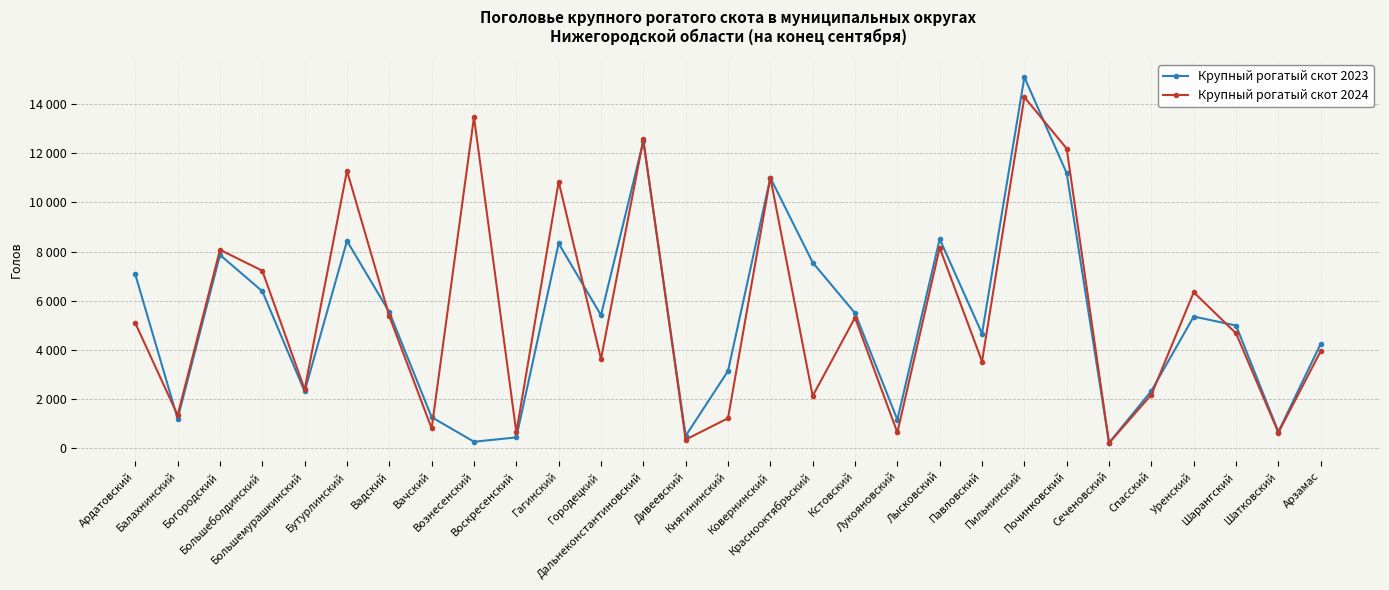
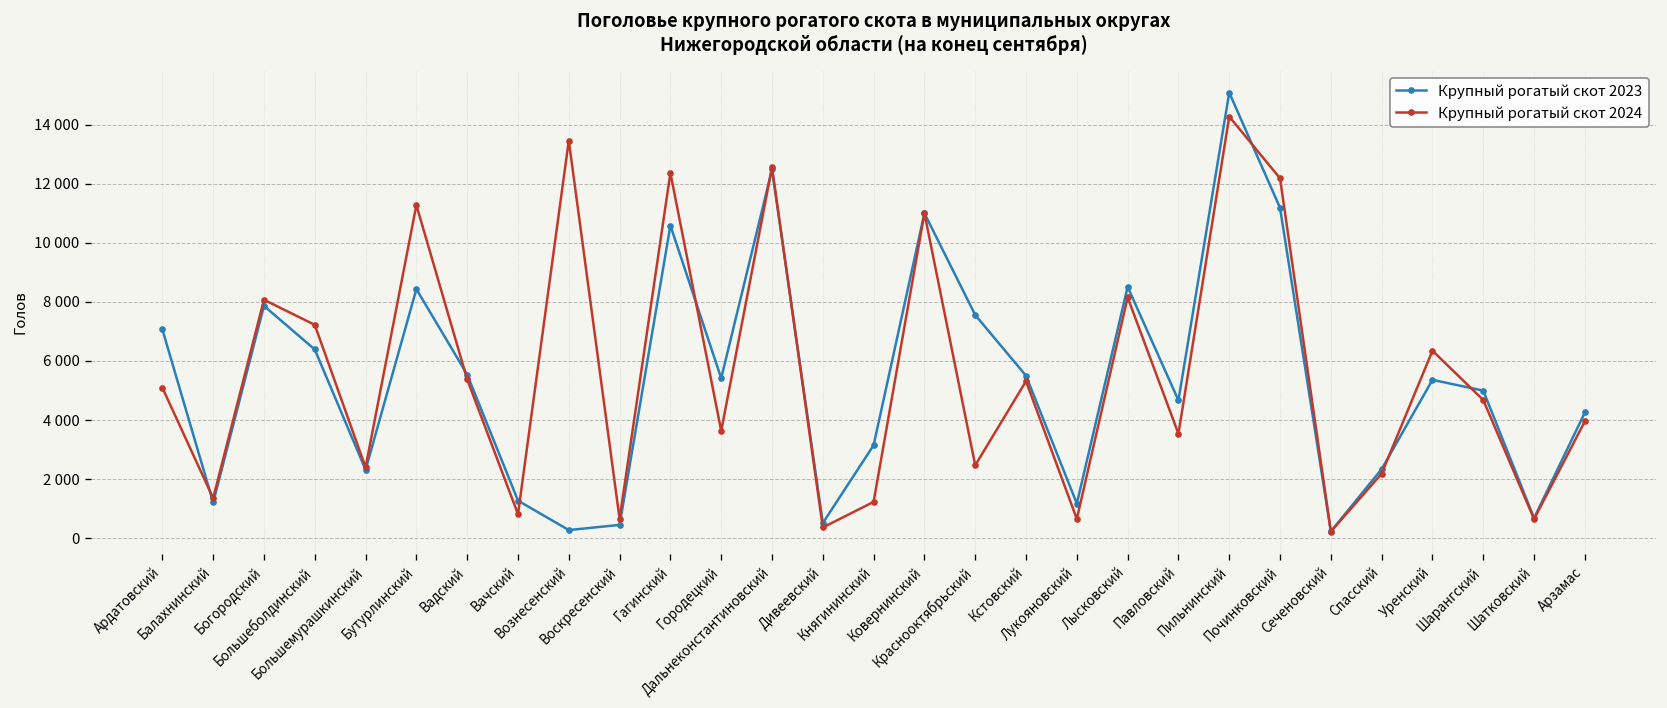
  {
    "Крупный рогатый скот 2023": {
      "Ардатовский": 7100,
      "Балахнинский": 1200,
      "Богородский": 7900,
      "Большеболдинский": 6400,
      "Бутурлинский": 8400,
      "Вадский": 5500,
      "Вачский": 1300,
      "Вознесенский": 300,
      "Воскресенский": 400,
-     "Гагинский": 8300,
+     "Гагинский": 10600,
      "Городецкий": 5400,
      "Дивеевский": 500,
      "Княгининский": 3100,
      "Краснооктябрьский": 7600,
      "Кстовский": 5500,
      "Лукояновский": 1200,
      "Лысковский": 8500,
      "Павловский": 4700,
      "Пильнинский": 15100,
      "Починковский": 11200,
      "Спасский": 2300,
      "Уренский": 5400,
      "Шарангский": 5000,
      "Арзамас": 4300
    },
    "Крупный рогатый скот 2024": {
      "Ардатовский": 5100,
      "Балахнинский": 1400,
      "Богородский": 8100,
      "Большеболдинский": 7200,
      "Бутурлинский": 11300,
      "Вадский": 5400,
      "Вачский": 800,
      "Вознесенский": 13500,
      "Воскресенский": 700,
-     "Гагинский": 10800,
+     "Гагинский": 12400,
      "Городецкий": 3600,
      "Дивеевский": 400,
      "Княгининский": 1200,
-     "Краснооктябрьский": 2100,
+     "Краснооктябрьский": 2500,
      "Кстовский": 5300,
      "Лукояновский": 700,
      "Лысковский": 8200,
      "Павловский": 3500,
      "Пильнинский": 14300,
      "Починковский": 12200,
      "Спасский": 2200,
      "Уренский": 6300,
      "Шарангский": 4700,
      "Арзамас": 4000
    }
  }
